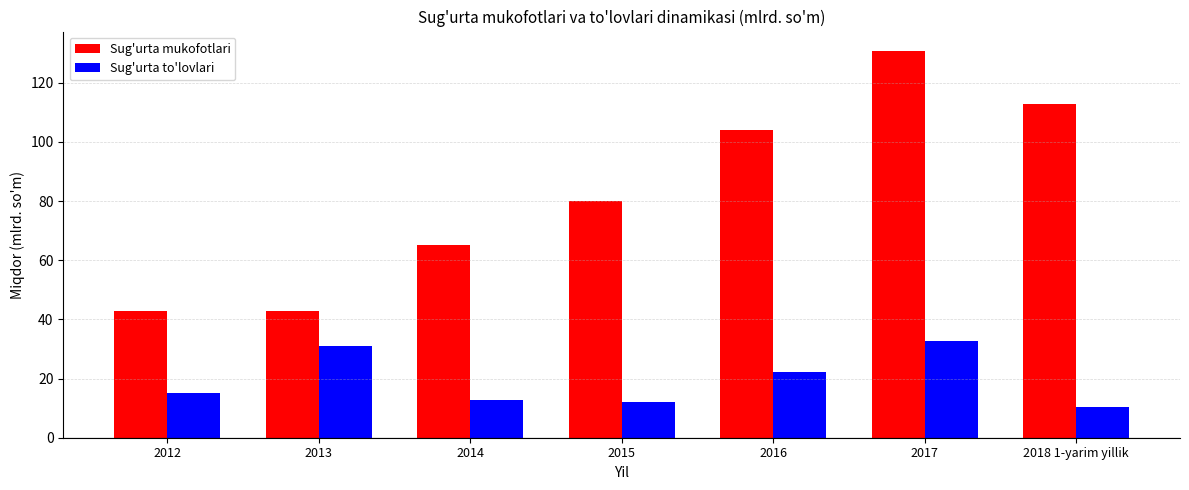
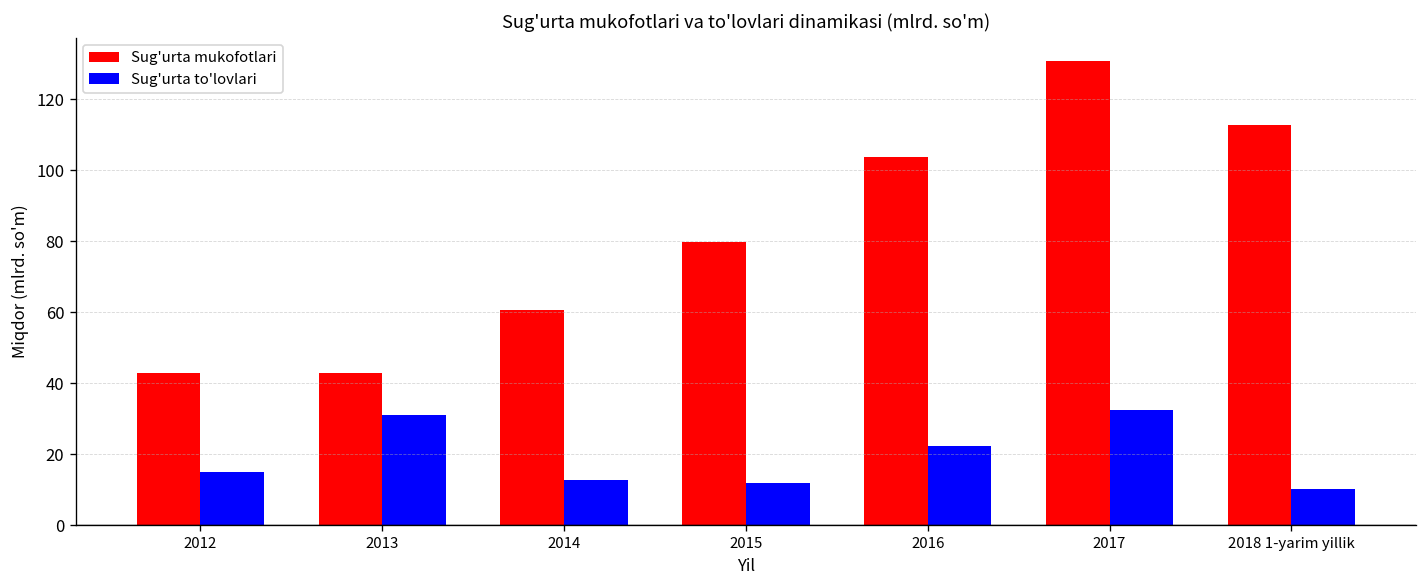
  {
    "Sug'urta mukofotlari": {
      "2012": 43,
      "2013": 43,
-     "2014": 65,
+     "2014": 61,
      "2015": 80,
      "2016": 104,
      "2017": 131,
      "2018 1-yarim yillik": 113
    },
    "Sug'urta to'lovlari": {
      "2012": 15,
      "2013": 31,
      "2014": 13,
      "2015": 12,
      "2016": 22,
      "2017": 33,
      "2018 1-yarim yillik": 10
    }
  }
